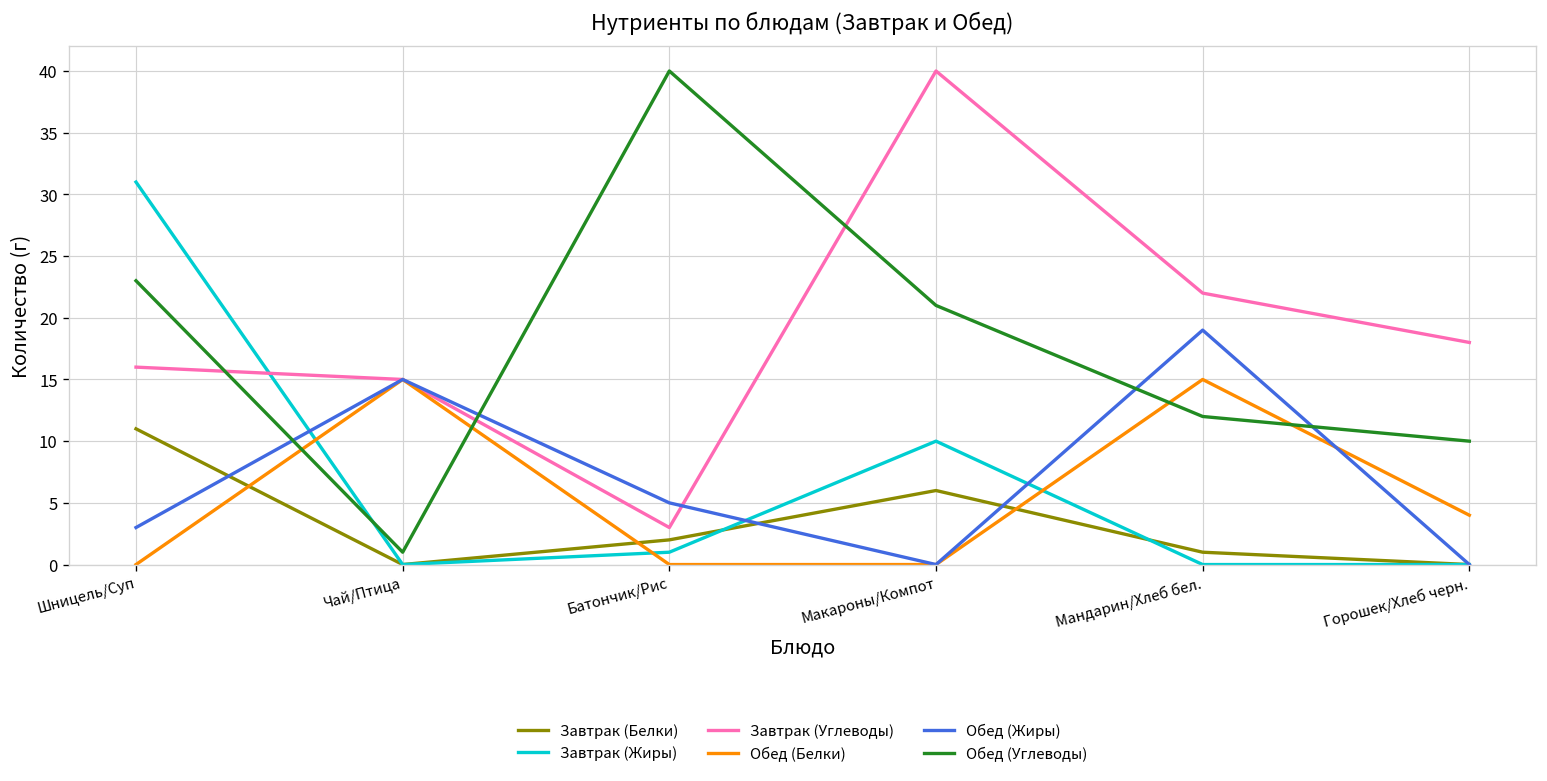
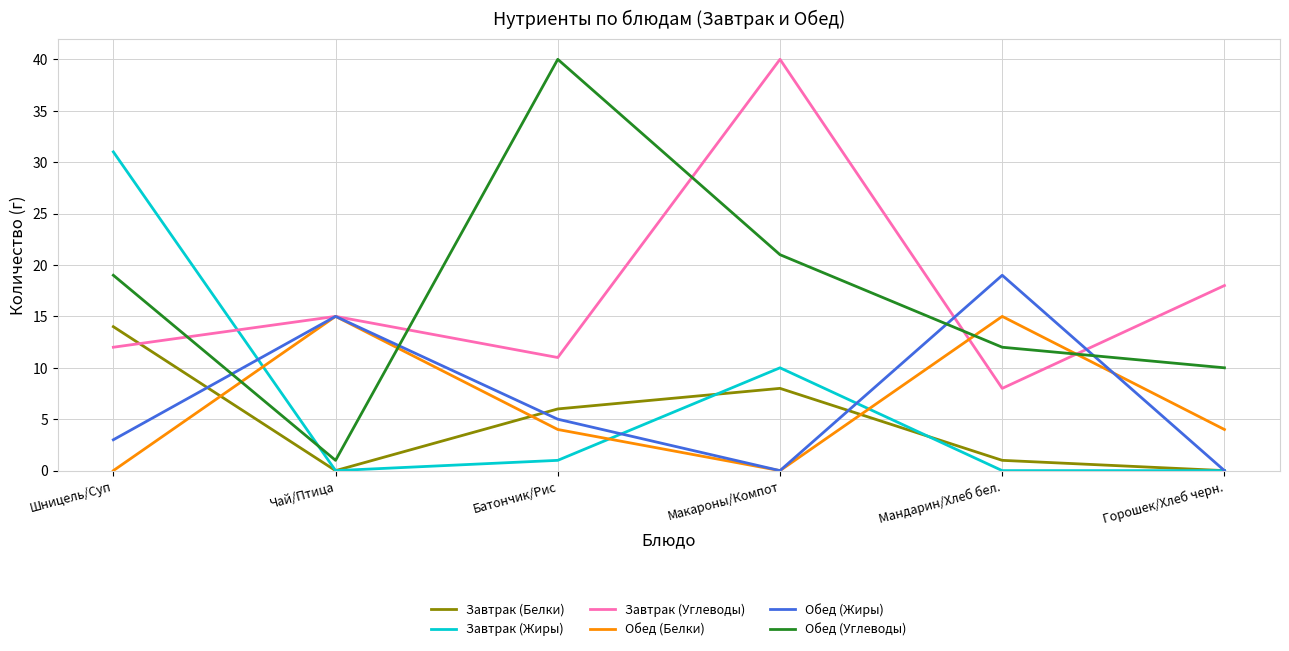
  {
    "Завтрак (Белки)": {
-     "Шницель/Суп": 11,
-     "Батончик/Рис": 2,
-     "Макароны/Компот": 6,
+     "Шницель/Суп": 14,
+     "Батончик/Рис": 6,
+     "Макароны/Компот": 8,
      "Мандарин/Хлеб бел.": 1
    },
    "Завтрак (Жиры)": {
      "Шницель/Суп": 31,
      "Батончик/Рис": 1,
      "Макароны/Компот": 10,
      "Мандарин/Хлеб бел.": 0
    },
    "Завтрак (Углеводы)": {
-     "Шницель/Суп": 16,
-     "Батончик/Рис": 3,
+     "Шницель/Суп": 12,
+     "Батончик/Рис": 11,
      "Макароны/Компот": 40,
-     "Мандарин/Хлеб бел.": 22,
+     "Мандарин/Хлеб бел.": 8,
      "Горошек/Хлеб черн.": 18
    },
    "Обед (Белки)": {
      "Шницель/Суп": 0,
-     "Батончик/Рис": 0,
+     "Батончик/Рис": 4,
      "Мандарин/Хлеб бел.": 15,
      "Горошек/Хлеб черн.": 4
    },
    "Обед (Жиры)": {
      "Шницель/Суп": 3,
      "Батончик/Рис": 5,
      "Мандарин/Хлеб бел.": 19
    },
    "Обед (Углеводы)": {
-     "Шницель/Суп": 23,
+     "Шницель/Суп": 19,
      "Чай/Птица": 1,
      "Батончик/Рис": 40,
      "Макароны/Компот": 21,
      "Мандарин/Хлеб бел.": 12,
      "Горошек/Хлеб черн.": 10
    }
  }
